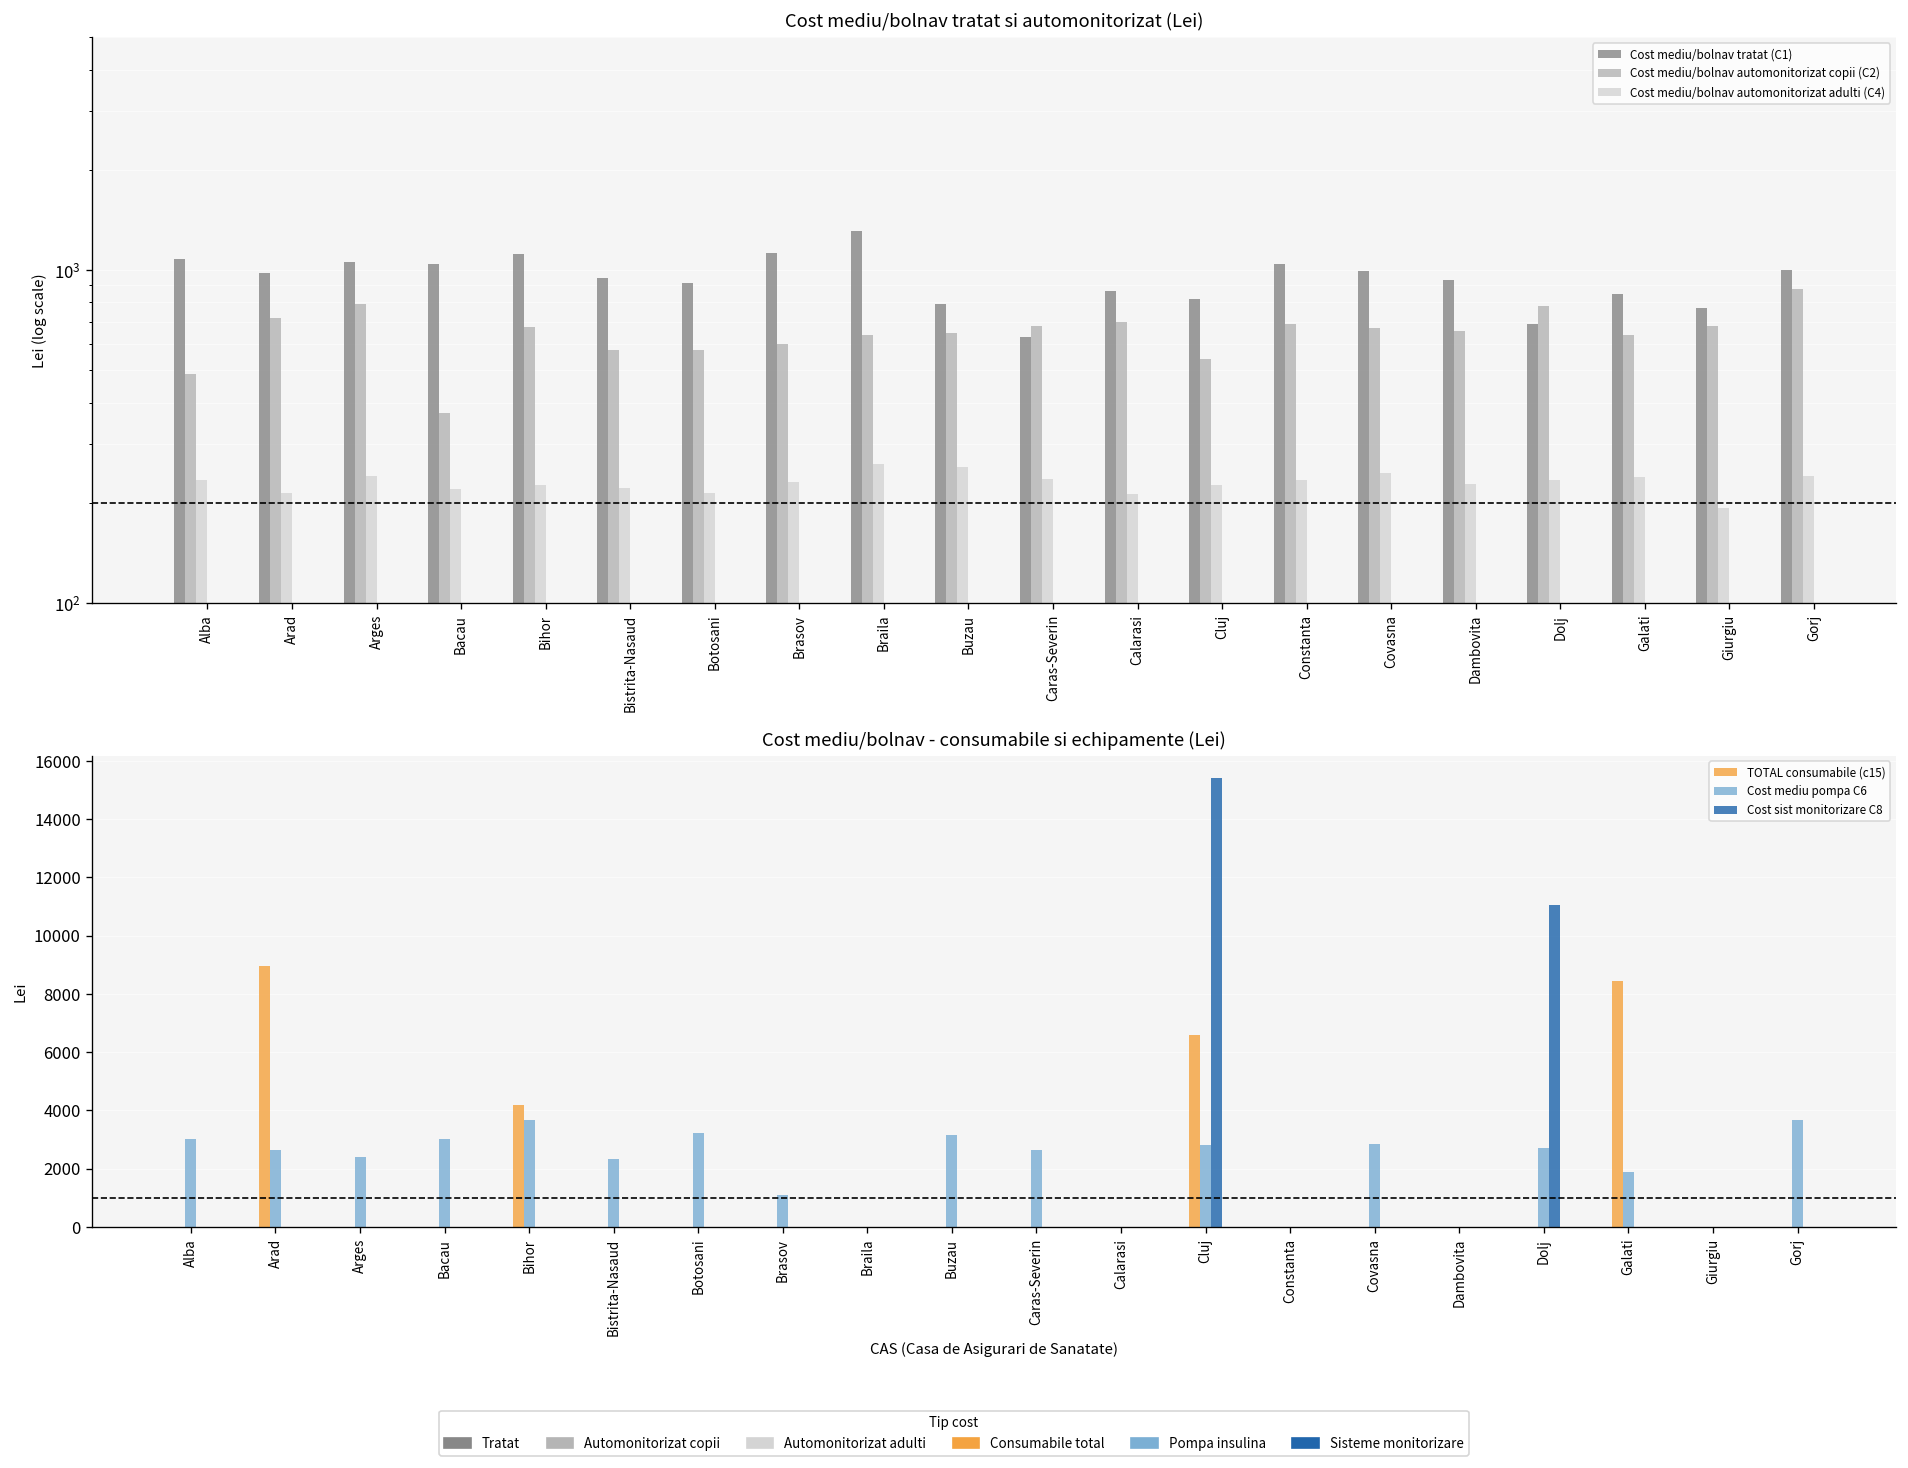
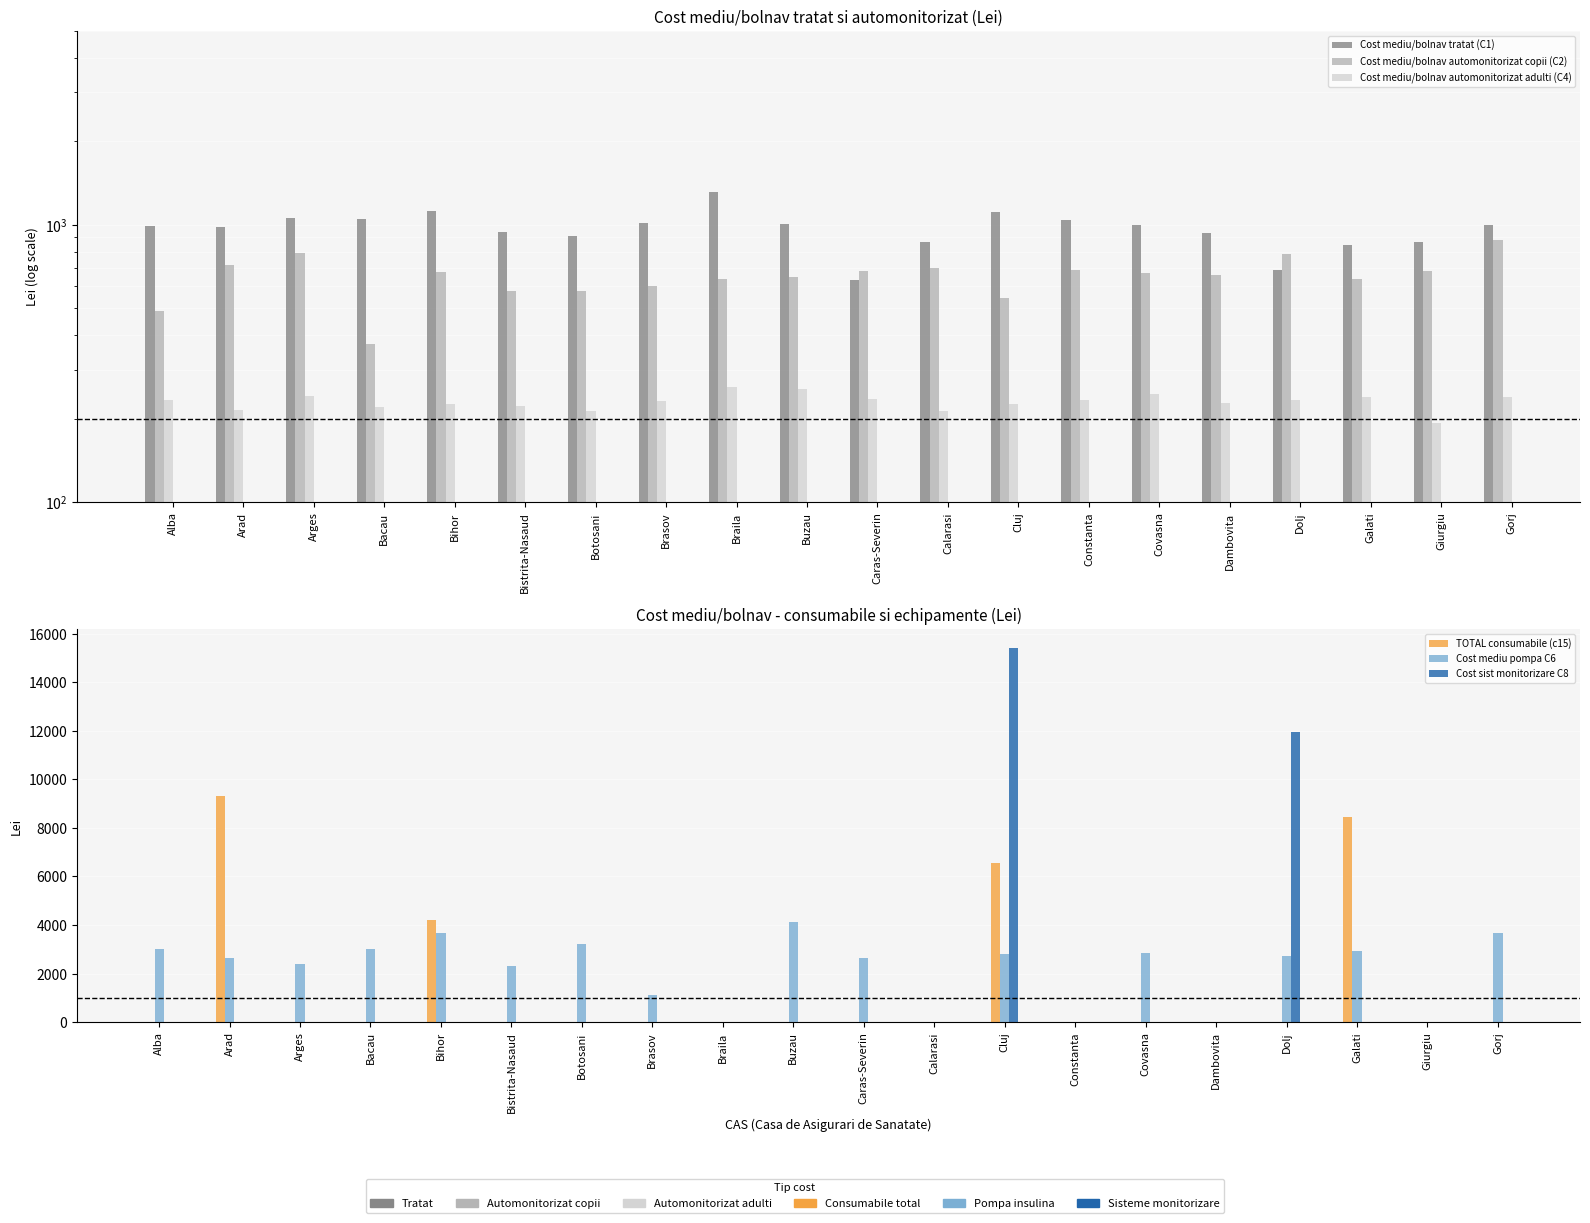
  {
    "Cost mediu/bolnav tratat si automonitorizat (Lei)": {
      "Cost mediu/bolnav tratat (C1)": {
-       "Alba": 1080,
+       "Alba": 990,
        "Arad": 980,
        "Arges": 1050,
        "Bacau": 1050,
        "Bihor": 1120,
        "Bistrita-Nasaud": 940,
        "Botosani": 910,
-       "Brasov": 1120,
+       "Brasov": 1020,
        "Braila": 1300,
-       "Buzau": 790,
+       "Buzau": 1010,
        "Caras-Severin": 630,
        "Calarasi": 870,
-       "Cluj": 820,
+       "Cluj": 1110,
        "Constanta": 1040,
        "Covasna": 1000,
        "Dambovita": 930,
        "Dolj": 690,
        "Galati": 850,
-       "Giurgiu": 770,
+       "Giurgiu": 870,
        "Gorj": 1000
      }
    },
    "Cost mediu/bolnav - consumabile si echipamente (Lei)": {
      "TOTAL consumabile (c15)": {
        "Alba": 0,
-       "Arad": 9000,
+       "Arad": 9300,
        "Arges": 0,
        "Bacau": 0,
        "Bihor": 4200,
        "Bistrita-Nasaud": 0,
        "Botosani": 0,
        "Brasov": 0,
        "Braila": 0,
        "Buzau": 0,
        "Caras-Severin": 0,
        "Calarasi": 0,
        "Cluj": 6600,
        "Constanta": 0,
        "Covasna": 0,
        "Dambovita": 0,
        "Dolj": 0,
        "Galati": 8400,
        "Giurgiu": 0,
        "Gorj": 0
      },
      "Cost mediu pompa C6": {
        "Alba": 3000,
        "Arad": 2600,
        "Arges": 2400,
        "Bacau": 3000,
        "Bihor": 3700,
        "Bistrita-Nasaud": 2300,
        "Botosani": 3200,
        "Brasov": 1100,
        "Braila": 0,
-       "Buzau": 3200,
+       "Buzau": 4100,
        "Caras-Severin": 2700,
        "Calarasi": 0,
        "Cluj": 2800,
        "Constanta": 0,
        "Covasna": 2800,
        "Dambovita": 0,
        "Dolj": 2700,
-       "Galati": 1900,
+       "Galati": 2900,
        "Giurgiu": 0,
        "Gorj": 3700
      },
      "Cost sist monitorizare C8": {
        "Alba": 0,
        "Arad": 0,
        "Arges": 0,
        "Bacau": 0,
        "Bihor": 0,
        "Bistrita-Nasaud": 0,
        "Botosani": 0,
        "Brasov": 0,
        "Braila": 0,
        "Buzau": 0,
        "Caras-Severin": 0,
        "Calarasi": 0,
        "Cluj": 15400,
        "Constanta": 0,
        "Covasna": 0,
        "Dambovita": 0,
-       "Dolj": 11000,
+       "Dolj": 11900,
        "Galati": 0,
        "Giurgiu": 0,
        "Gorj": 0
      }
    }
  }
